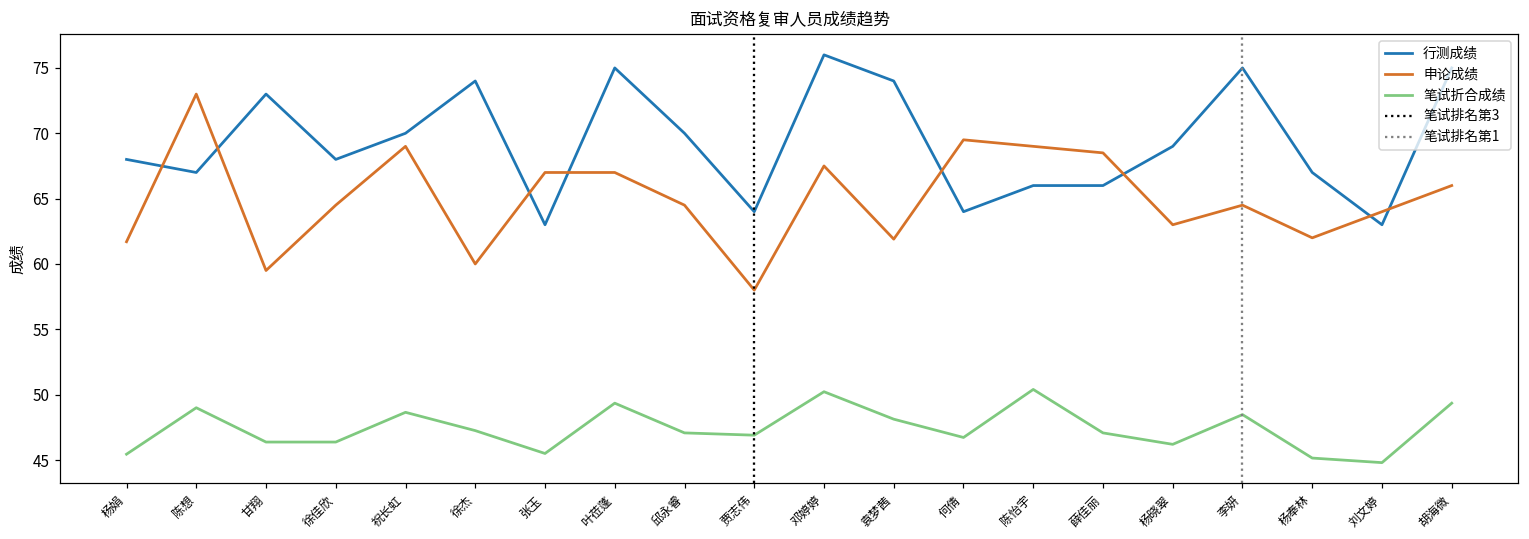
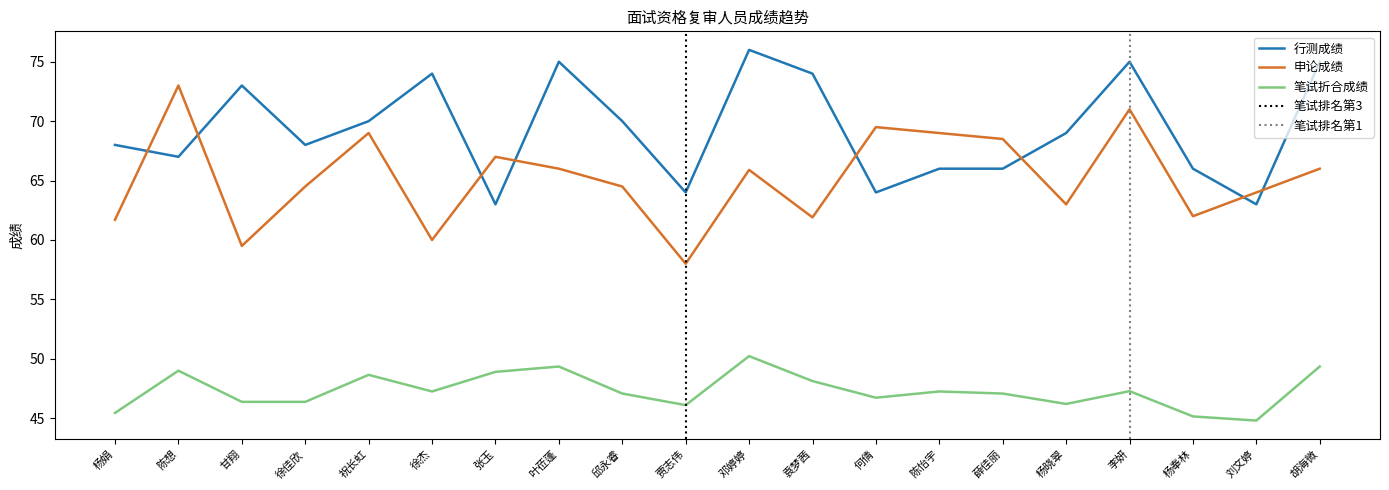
  {
    "行测成绩": {
      "杨娟": 68,
      "陈想": 67,
      "甘翔": 73,
      "徐佳欣": 68,
      "祝长虹": 70,
      "徐杰": 74,
      "张玉": 63,
      "叶莅蓬": 75,
      "邱永睿": 70,
      "贾志伟": 64,
      "邓婷婷": 76,
      "袁梦茜": 74,
      "何倩": 64,
      "陈怡宇": 66,
      "薛佳丽": 66,
      "杨晓翠": 69,
      "李妍": 75,
-     "杨奉林": 67,
+     "杨奉林": 66,
      "刘文婷": 63
    },
    "申论成绩": {
      "杨娟": 61.7,
      "陈想": 73.0,
      "甘翔": 59.5,
      "徐佳欣": 64.5,
      "祝长虹": 69.0,
      "徐杰": 60.0,
      "张玉": 67.0,
-     "叶莅蓬": 67,
+     "叶莅蓬": 66,
      "邱永睿": 64.5,
      "贾志伟": 58.0,
-     "邓婷婷": 67.5,
+     "邓婷婷": 65.9,
      "袁梦茜": 61.9,
      "何倩": 69.5,
      "陈怡宇": 69.0,
      "薛佳丽": 68.5,
      "杨晓翠": 63.0,
-     "李妍": 64.5,
+     "李妍": 71.0,
      "杨奉林": 62.0,
      "刘文婷": 64.0,
      "胡海微": 66.0
    },
    "笔试折合成绩": {
      "杨娟": 45.4,
      "陈想": 49.0,
      "甘翔": 46.4,
      "徐佳欣": 46.4,
      "祝长虹": 48.7,
      "徐杰": 47.3,
-     "张玉": 45.5,
+     "张玉": 48.9,
      "叶莅蓬": 49.4,
      "邱永睿": 47.1,
-     "贾志伟": 46.9,
+     "贾志伟": 46.1,
      "邓婷婷": 50.2,
      "袁梦茜": 48.1,
      "何倩": 46.7,
-     "陈怡宇": 50.4,
+     "陈怡宇": 47.3,
      "薛佳丽": 47.1,
      "杨晓翠": 46.2,
-     "李妍": 48.5,
+     "李妍": 47.3,
      "杨奉林": 45.2,
      "刘文婷": 44.8,
      "胡海微": 49.4
    }
  }
